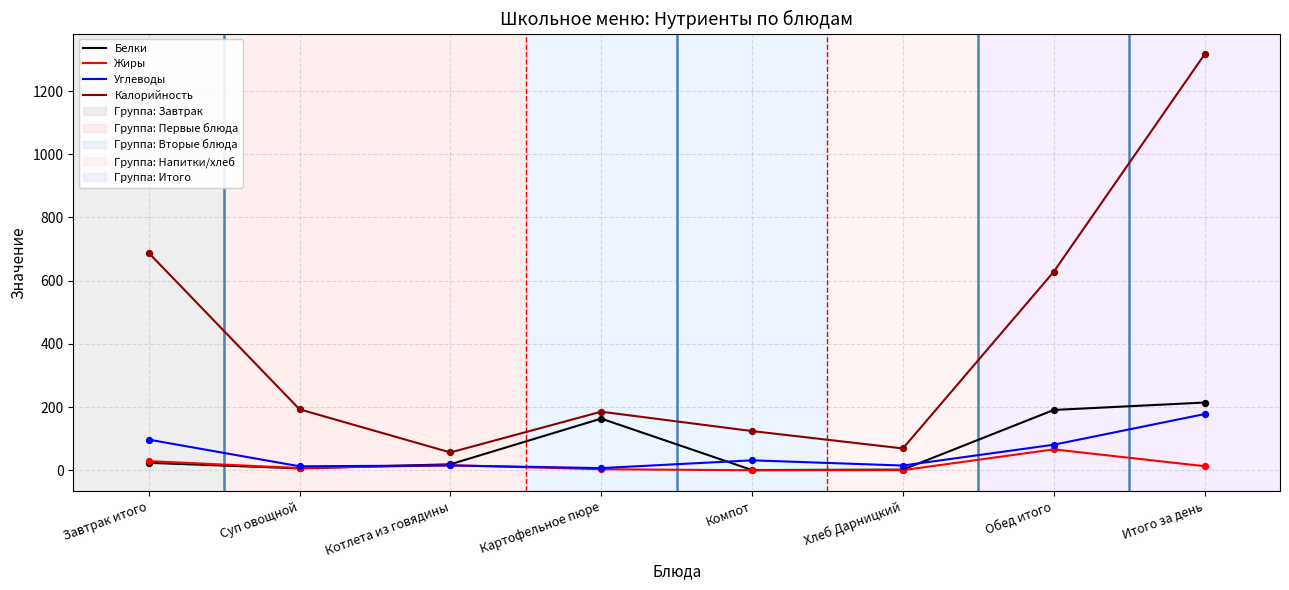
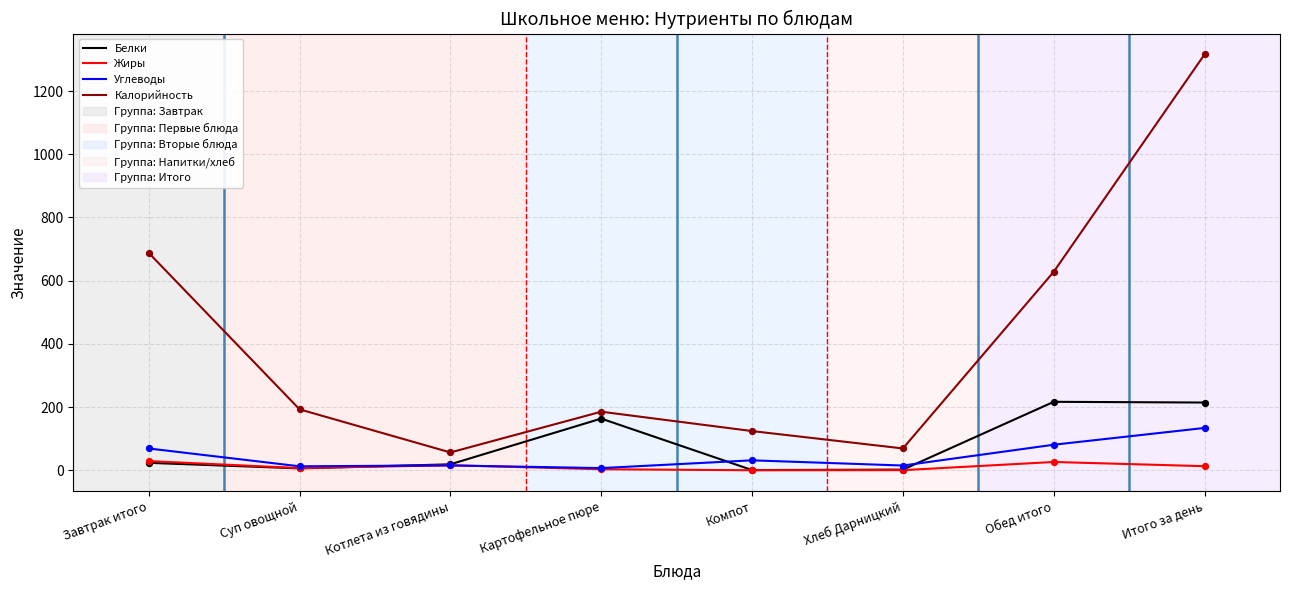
  {
    "Белки": {
      "Картофельное пюре": 160,
-     "Обед итого": 190,
+     "Обед итого": 220,
      "Итого за день": 210
    },
    "Жиры": {
-     "Обед итого": 70,
+     "Обед итого": 30,
      "Итого за день": 10
    },
    "Углеводы": {
-     "Завтрак итого": 100,
+     "Завтрак итого": 70,
      "Компот": 30,
      "Хлеб Дарницкий": 10,
      "Обед итого": 80,
-     "Итого за день": 180
+     "Итого за день": 130
    },
    "Калорийность": {
      "Завтрак итого": 690,
      "Суп овощной": 190,
      "Котлета из говядины": 60,
      "Картофельное пюре": 190,
      "Компот": 120,
      "Хлеб Дарницкий": 70,
      "Обед итого": 630,
      "Итого за день": 1320
    }
  }
